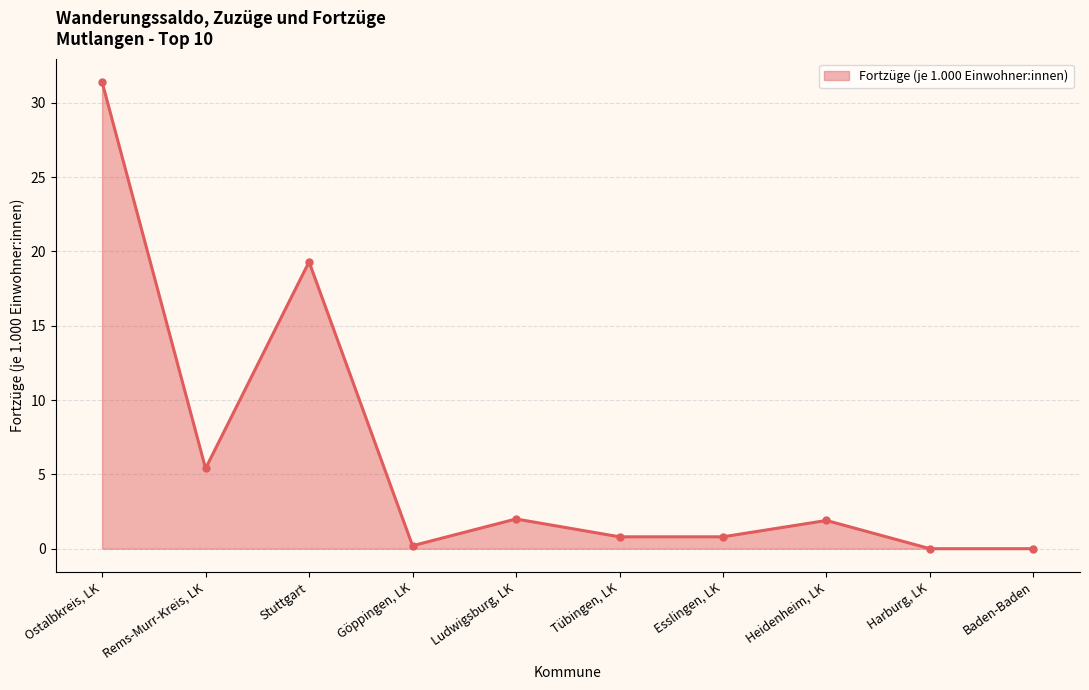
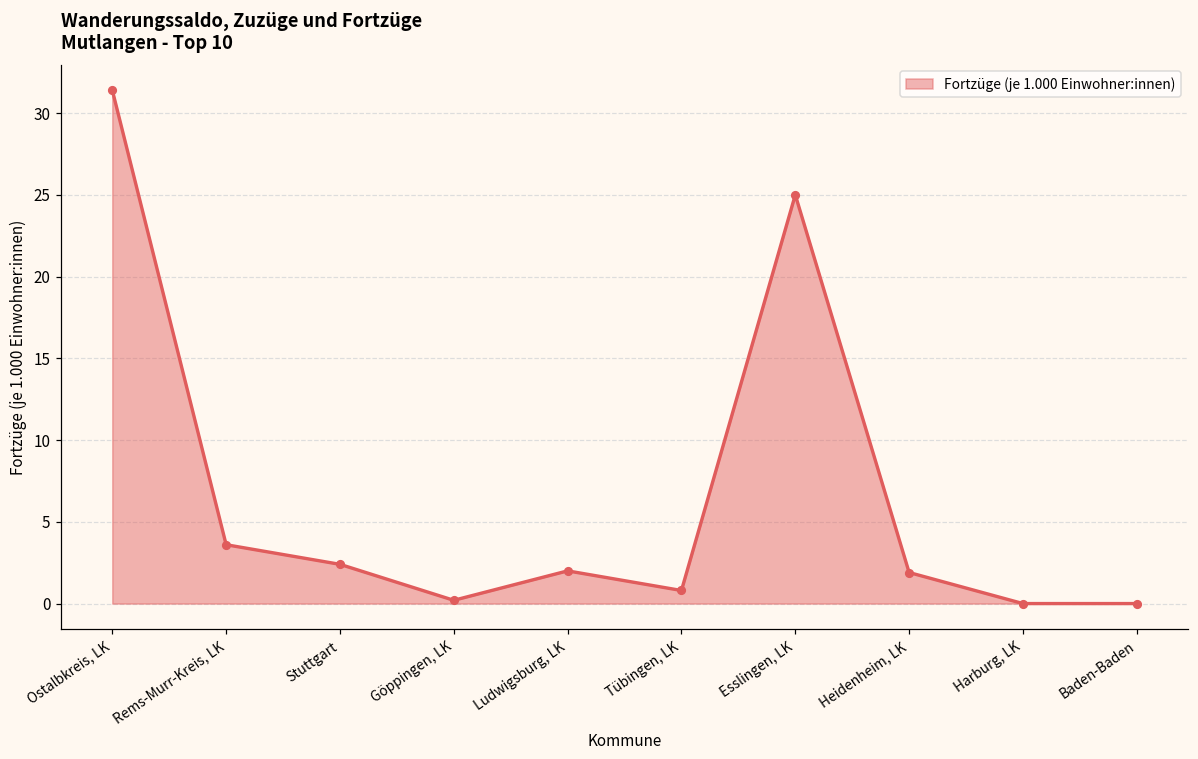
  {
    "Ostalbkreis, LK": 31.4,
-   "Rems-Murr-Kreis, LK": 5.4,
-   "Stuttgart": 19.3,
+   "Rems-Murr-Kreis, LK": 3.6,
+   "Stuttgart": 2.4,
    "Göppingen, LK": 0.2,
    "Ludwigsburg, LK": 2.0,
    "Tübingen, LK": 0.8,
-   "Esslingen, LK": 0.8,
+   "Esslingen, LK": 25.0,
    "Heidenheim, LK": 1.9,
    "Harburg, LK": 0.0,
    "Baden-Baden": 0.0
  }
